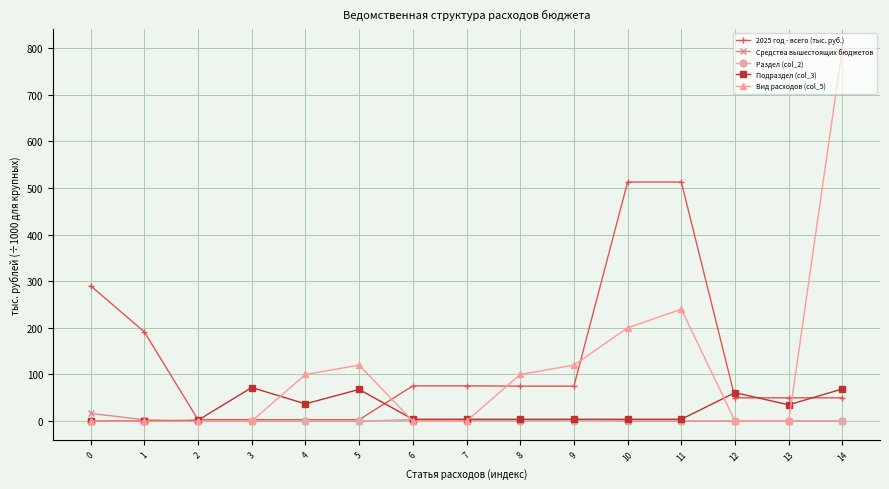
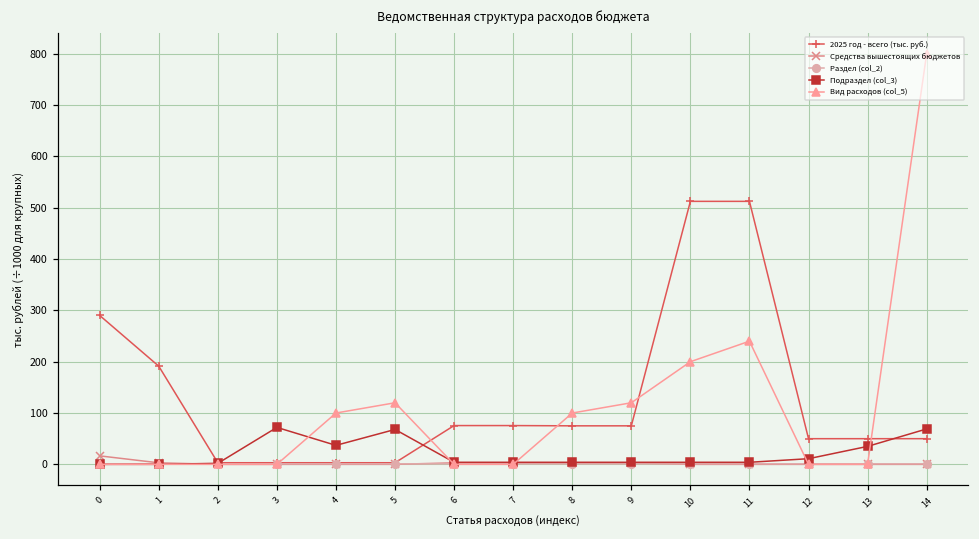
  {
    "2025 год - всего (тыс. руб.)": {
      "0": 290,
      "1": 190,
      "6": 80,
      "7": 80,
      "8": 80,
      "9": 80,
      "10": 510,
      "11": 510,
      "12": 50,
      "13": 50,
      "14": 50
    },
    "Подраздел (col_3)": {
      "3": 70,
      "4": 40,
      "5": 70,
-     "12": 60,
+     "12": 10,
      "13": 40,
      "14": 70
    }
  }
